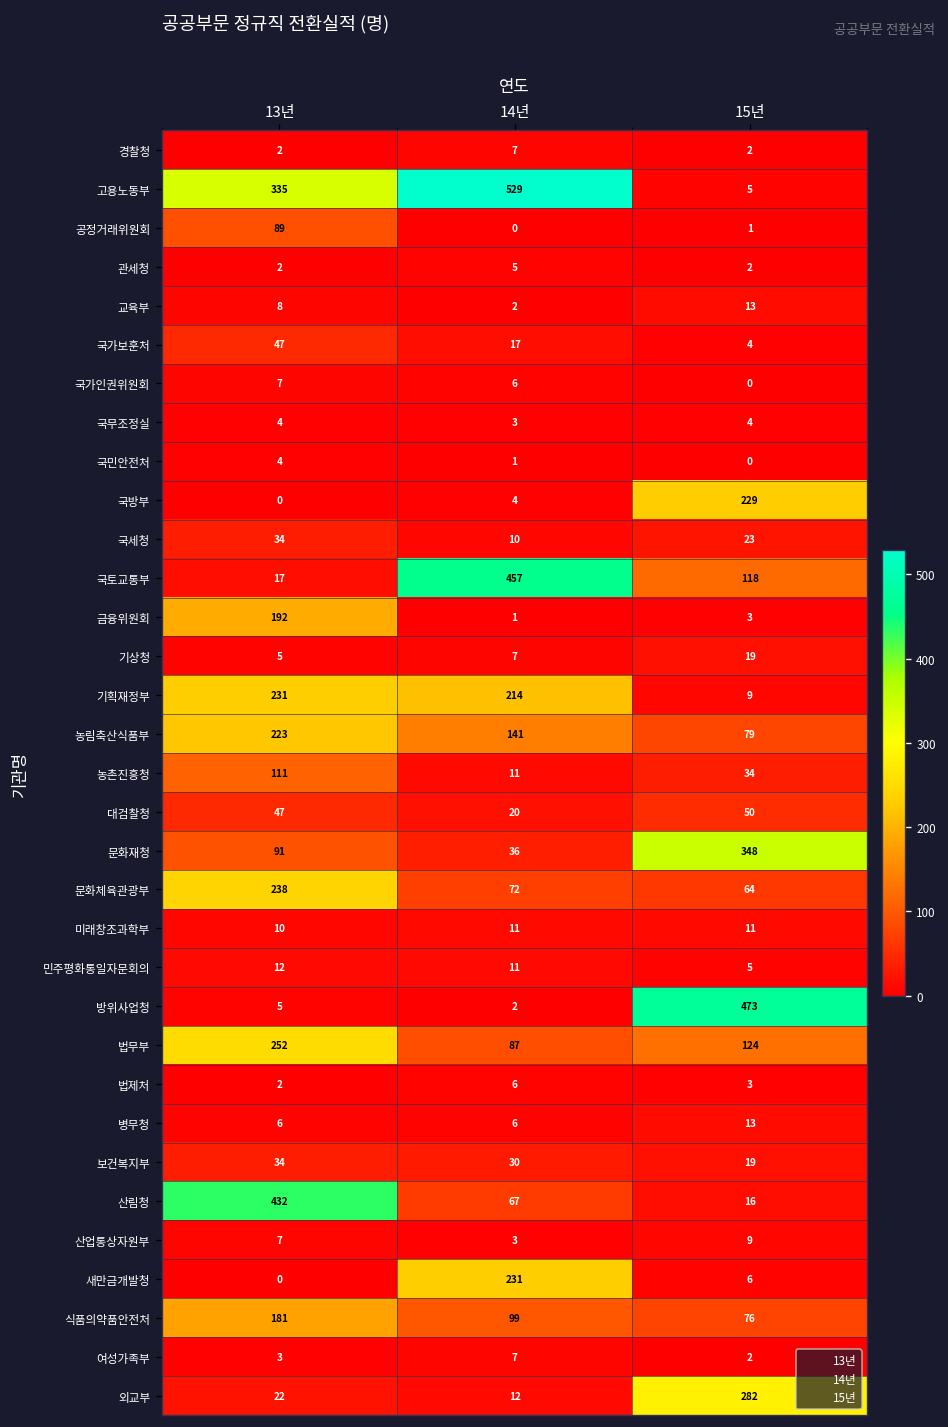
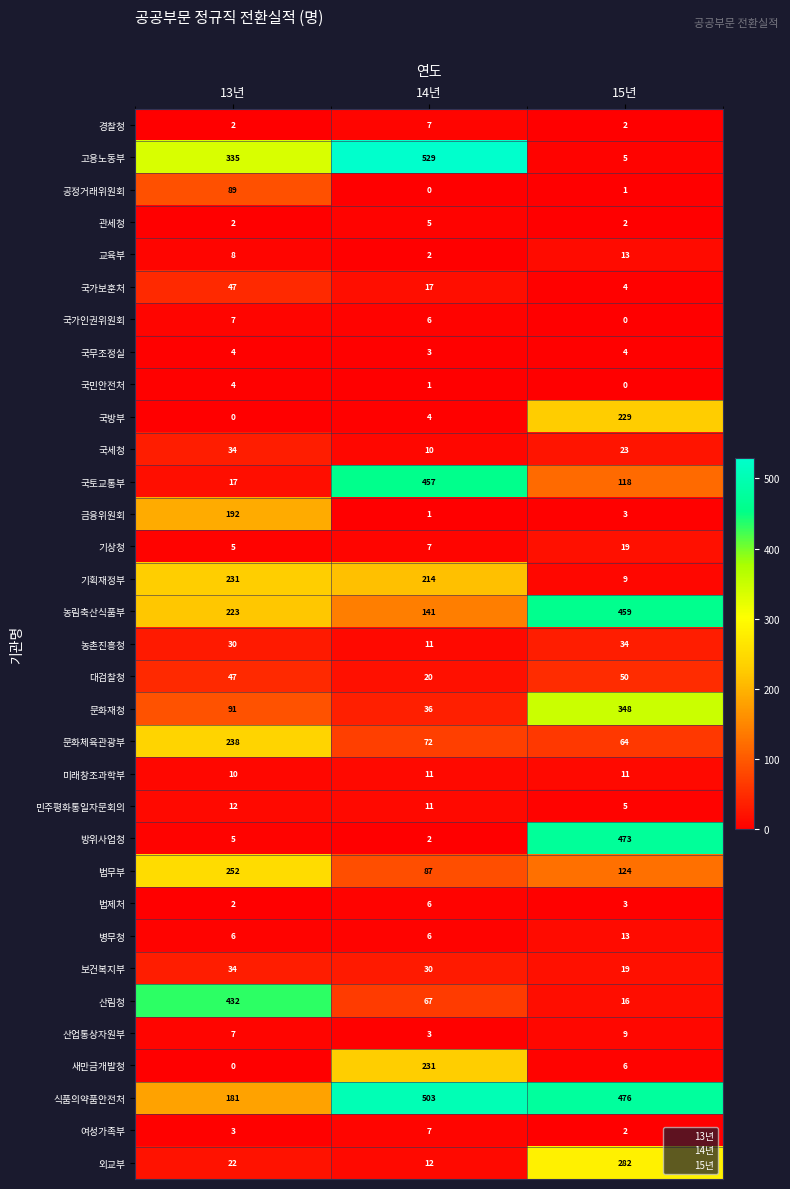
  {
    "농림축산식품부": {
-     "15년": 79
+     "15년": 459
    },
    "농촌진흥청": {
-     "13년": 111
+     "13년": 30
    },
    "식품의약품안전처": {
-     "14년": 99,
-     "15년": 76
+     "14년": 503,
+     "15년": 476
    }
  }
